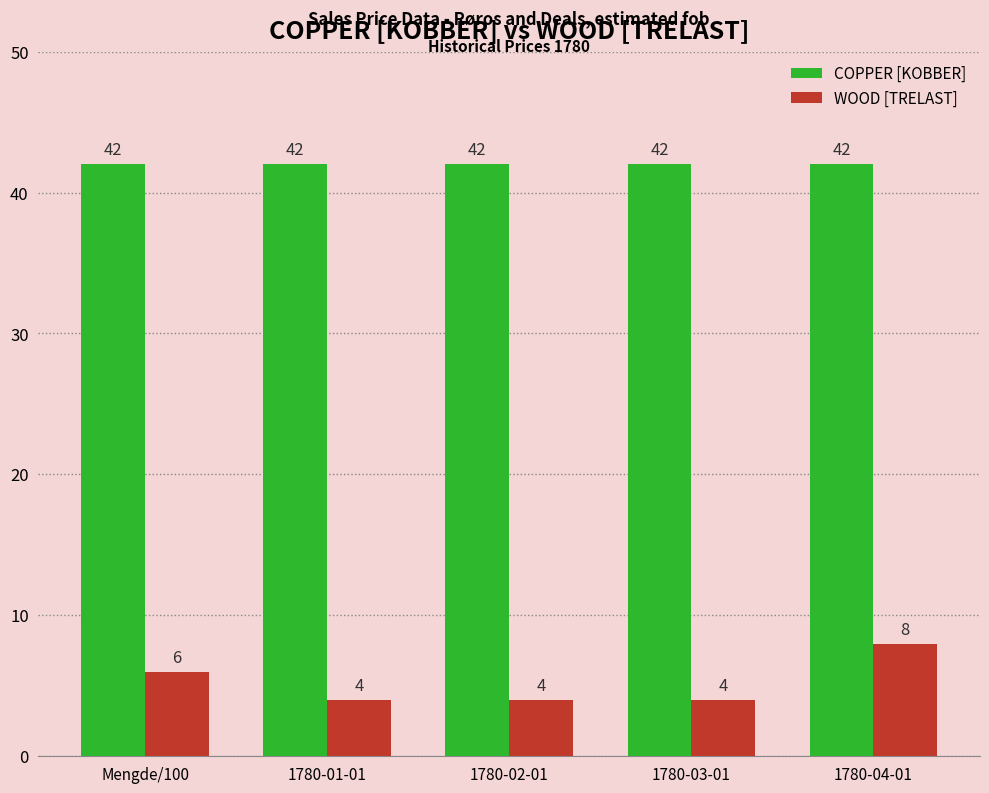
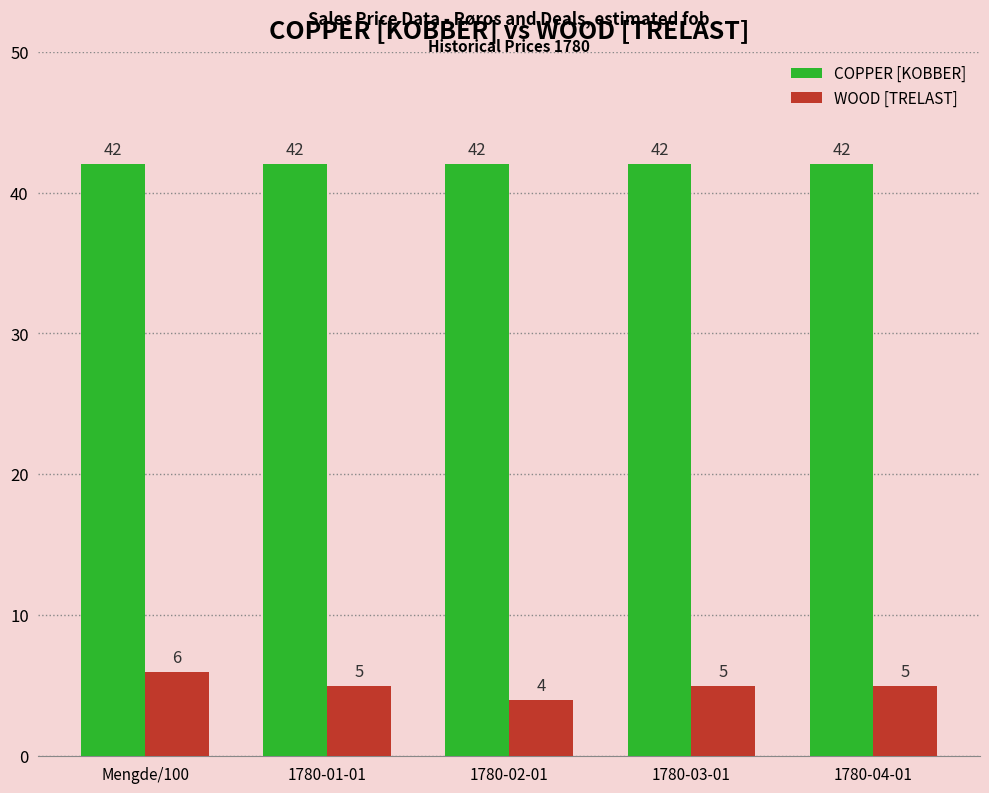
  {
    "COPPER [KOBBER]": {
      "Mengde/100": 42,
      "1780-01-01": 42,
      "1780-02-01": 42,
      "1780-03-01": 42,
      "1780-04-01": 42
    },
    "WOOD [TRELAST]": {
      "Mengde/100": 6,
-     "1780-01-01": 4,
+     "1780-01-01": 5,
      "1780-02-01": 4,
-     "1780-03-01": 4,
-     "1780-04-01": 8
+     "1780-03-01": 5,
+     "1780-04-01": 5
    }
  }
